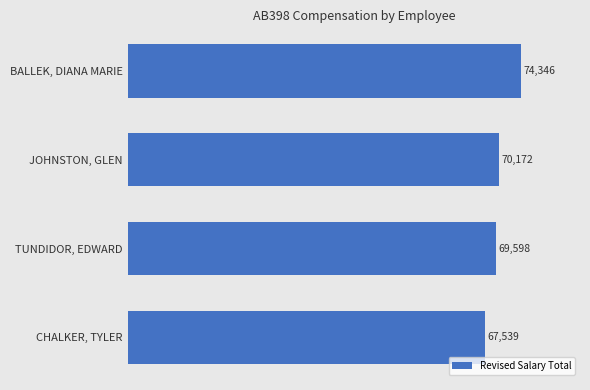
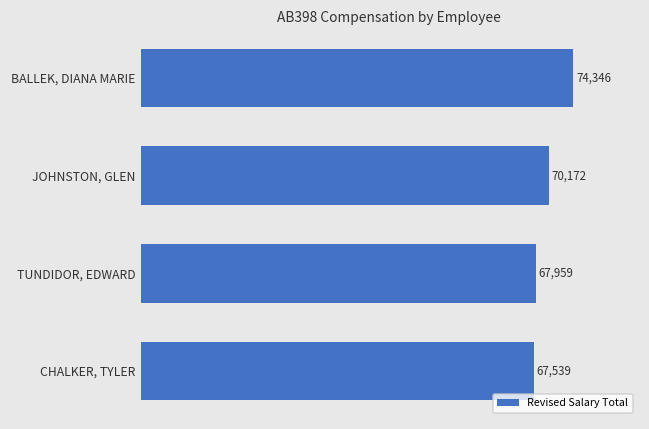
  {
    "BALLEK, DIANA MARIE": "74,346",
    "JOHNSTON, GLEN": "70,172",
-   "TUNDIDOR, EDWARD": "69,598",
+   "TUNDIDOR, EDWARD": "67,959",
    "CHALKER, TYLER": "67,539"
  }
